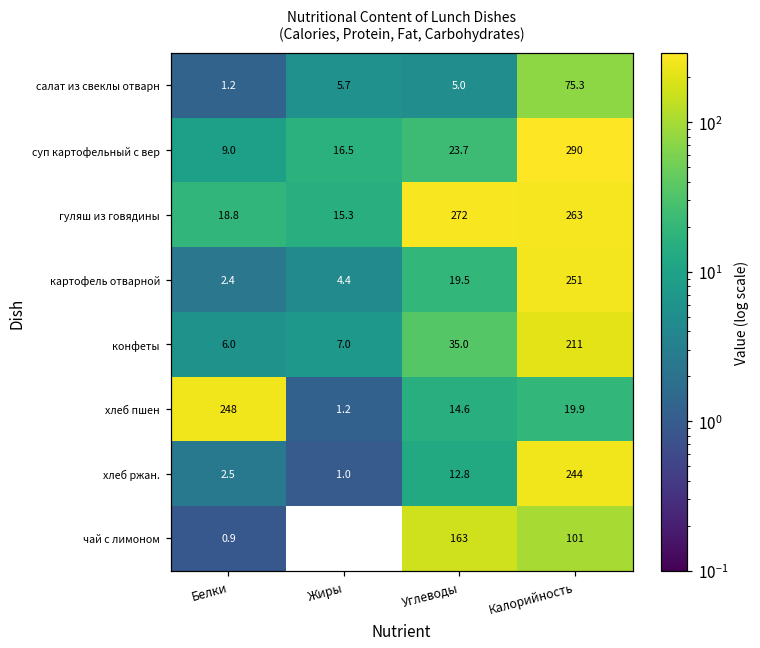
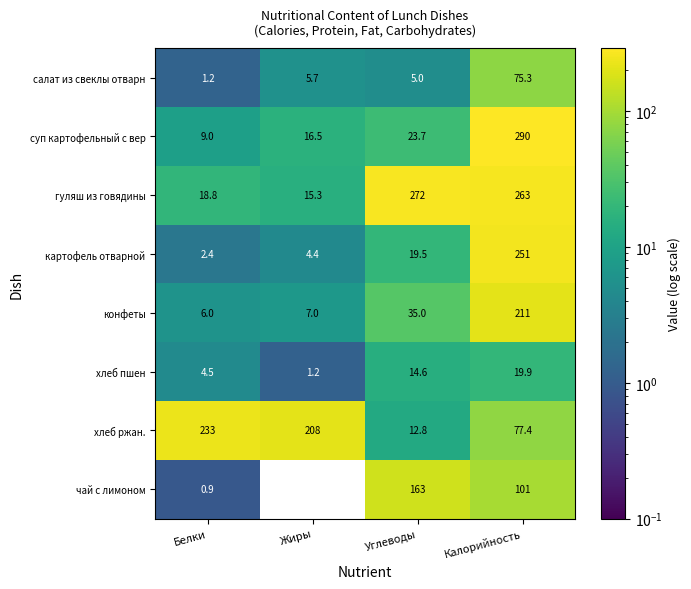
  {
    "салат из свеклы отварн": {
      "Белки": 1.2,
      "Жиры": 5.7,
      "Углеводы": 5.0,
      "Калорийность": 75.3
    },
    "суп картофельный с вер": {
      "Белки": 9.0,
      "Жиры": 16.5,
      "Углеводы": 23.7,
      "Калорийность": 290
    },
    "гуляш из говядины": {
      "Белки": 18.8,
      "Жиры": 15.3,
      "Углеводы": 272,
      "Калорийность": 263
    },
    "картофель отварной": {
      "Белки": 2.4,
      "Жиры": 4.4,
      "Углеводы": 19.5,
      "Калорийность": 251
    },
    "конфеты": {
      "Белки": 6.0,
      "Жиры": 7.0,
      "Углеводы": 35.0,
      "Калорийность": 211
    },
    "хлеб пшен": {
-     "Белки": 248,
+     "Белки": 4.5,
      "Жиры": 1.2,
      "Углеводы": 14.6,
      "Калорийность": 19.9
    },
    "хлеб ржан.": {
-     "Белки": 2.5,
-     "Жиры": 1.0,
+     "Белки": 233,
+     "Жиры": 208,
      "Углеводы": 12.8,
-     "Калорийность": 244
+     "Калорийность": 77.4
    },
    "чай с лимоном": {
      "Белки": 0.9,
      "Углеводы": 163,
      "Калорийность": 101
    }
  }
